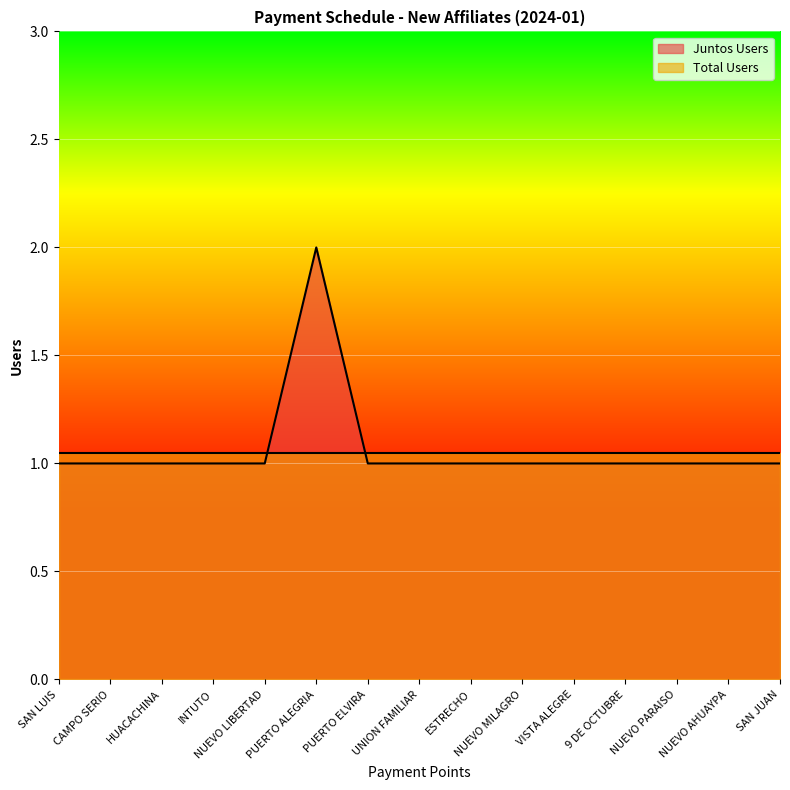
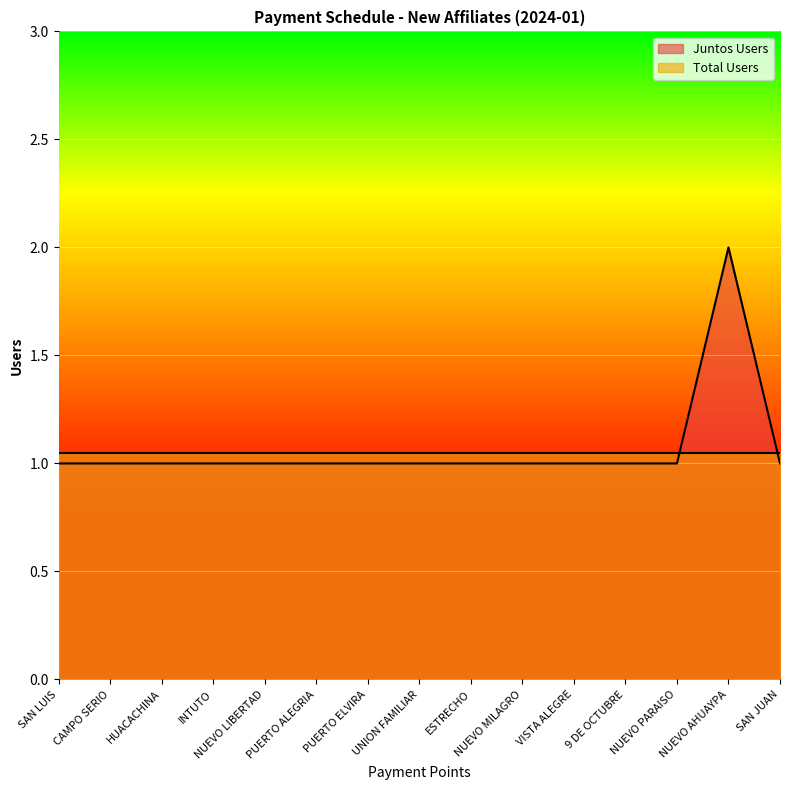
  {
    "Juntos Users": {
      "SAN LUIS": 1,
      "CAMPO SERIO": 1,
      "HUACACHINA": 1,
      "INTUTO": 1,
      "NUEVO LIBERTAD": 1,
-     "PUERTO ALEGRIA": 2,
+     "PUERTO ALEGRIA": 1,
      "PUERTO ELVIRA": 1,
      "UNION FAMILIAR": 1,
      "ESTRECHO": 1,
      "NUEVO MILAGRO": 1,
      "VISTA ALEGRE": 1,
      "9 DE OCTUBRE": 1,
      "NUEVO PARAISO": 1,
-     "NUEVO AHUAYPA": 1,
+     "NUEVO AHUAYPA": 2,
      "SAN JUAN": 1
    },
    "Total Users": {
      "SAN LUIS": 1.05,
      "CAMPO SERIO": 1.05,
      "HUACACHINA": 1.05,
      "INTUTO": 1.05,
      "NUEVO LIBERTAD": 1.05,
      "PUERTO ALEGRIA": 1.05,
      "PUERTO ELVIRA": 1.05,
      "UNION FAMILIAR": 1.05,
      "ESTRECHO": 1.05,
      "NUEVO MILAGRO": 1.05,
      "VISTA ALEGRE": 1.05,
      "9 DE OCTUBRE": 1.05,
      "NUEVO PARAISO": 1.05,
      "NUEVO AHUAYPA": 1.05,
      "SAN JUAN": 1.05
    }
  }
